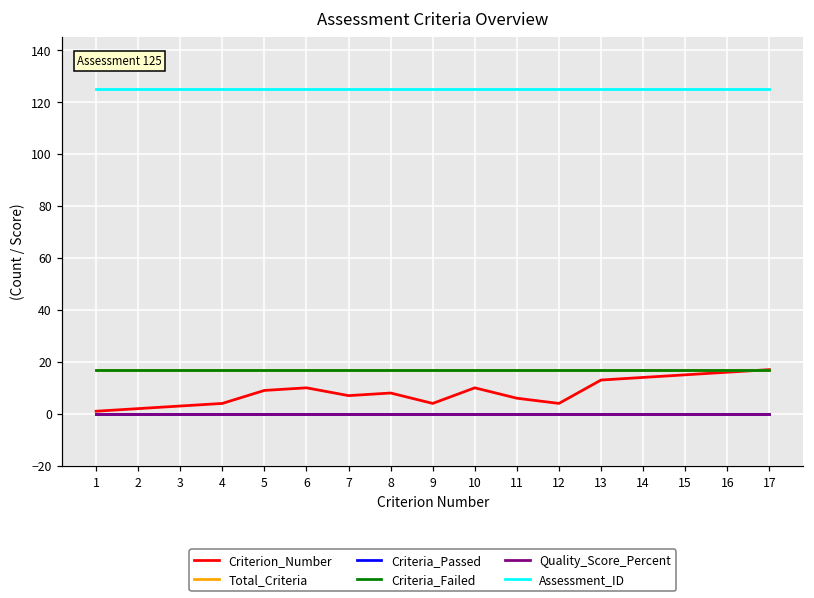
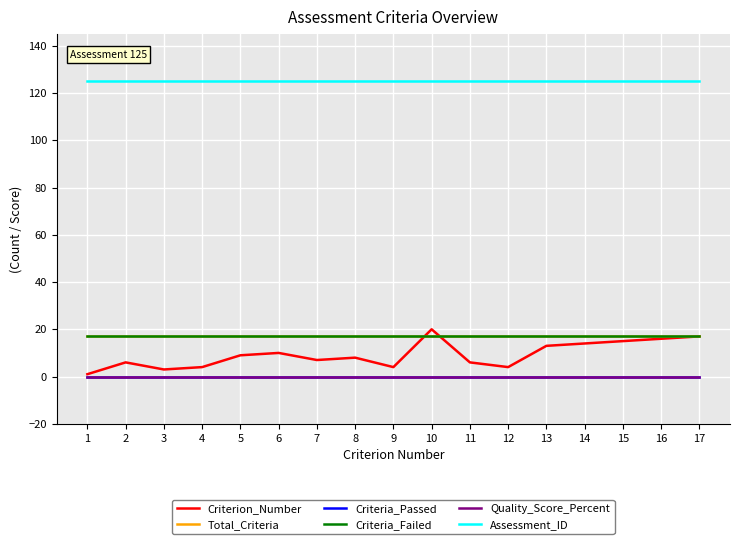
  {
    "Criterion_Number": {
-     "2": 2,
+     "2": 6,
      "3": 3,
      "4": 4,
      "5": 9,
      "6": 10,
      "7": 7,
      "8": 8,
      "9": 4,
-     "10": 10,
+     "10": 20,
      "11": 6,
      "12": 4,
      "13": 13,
      "14": 14,
      "15": 15
    },
    "Criteria_Failed": {
      "1": 17,
      "2": 17,
      "3": 17,
      "4": 17,
      "5": 17,
      "6": 17,
      "7": 17,
      "8": 17,
      "9": 17,
      "10": 17,
      "11": 17,
      "12": 17,
      "13": 17,
      "14": 17,
      "15": 17
    },
    "Quality_Score_Percent": {
      "2": 0,
      "3": 0,
      "4": 0,
      "5": 0,
      "6": 0,
      "7": 0,
      "8": 0,
      "9": 0,
      "10": 0,
      "11": 0,
      "12": 0,
      "13": 0,
      "14": 0,
      "15": 0,
      "16": 0,
      "17": 0
    },
    "Assessment_ID": {
      "3": 125,
      "4": 125,
      "5": 125,
      "6": 125,
      "7": 125,
      "8": 125,
      "9": 125,
      "10": 125,
      "11": 125,
      "12": 125,
      "13": 125,
      "14": 125,
      "15": 125,
      "16": 125,
      "17": 125
    }
  }
